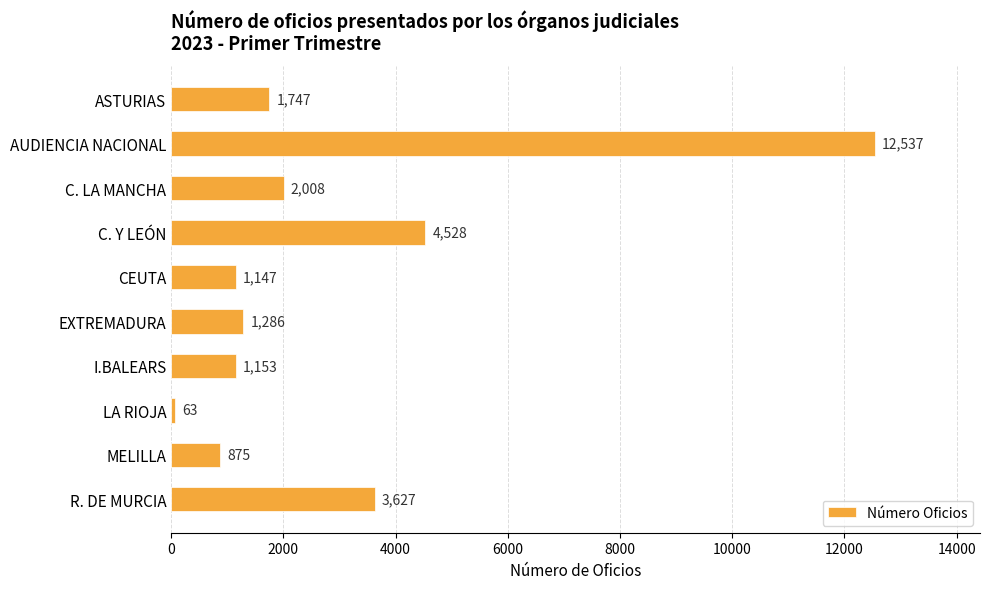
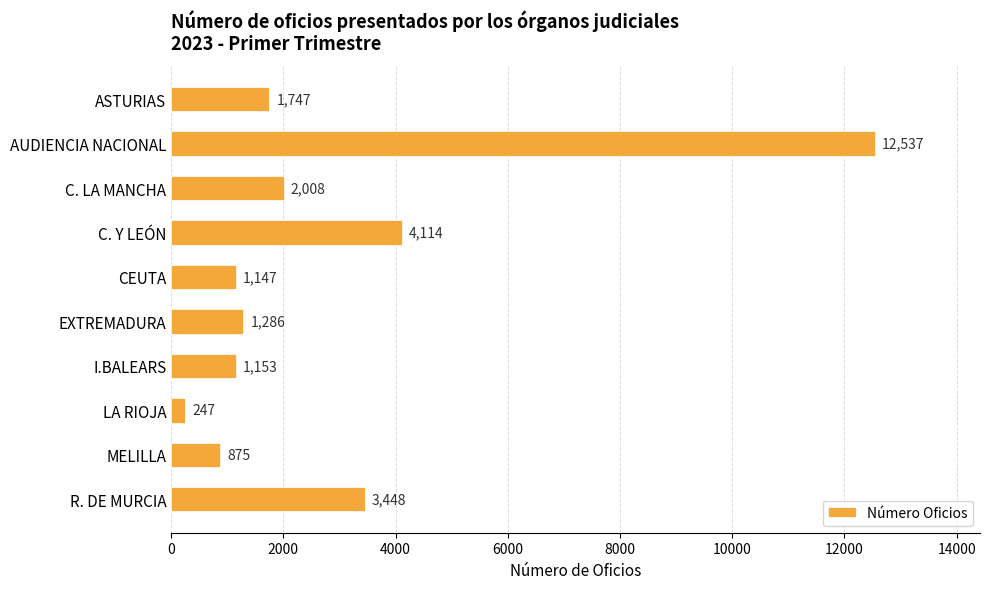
  {
    "ASTURIAS": "1,747",
    "AUDIENCIA NACIONAL": "12,537",
    "C. LA MANCHA": "2,008",
-   "C. Y LEÓN": "4,528",
+   "C. Y LEÓN": "4,114",
    "CEUTA": "1,147",
    "EXTREMADURA": "1,286",
    "I.BALEARS": "1,153",
-   "LA RIOJA": "63",
+   "LA RIOJA": "247",
    "MELILLA": "875",
-   "R. DE MURCIA": "3,627"
+   "R. DE MURCIA": "3,448"
  }
